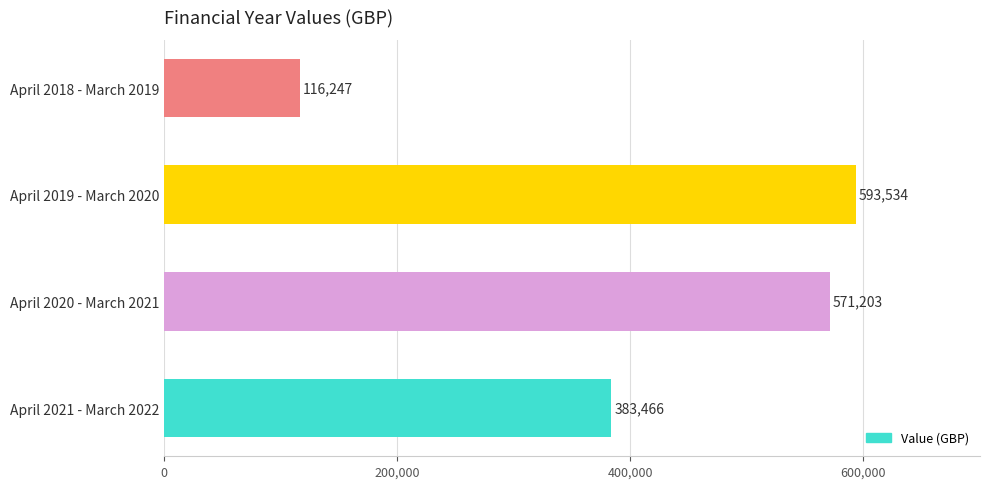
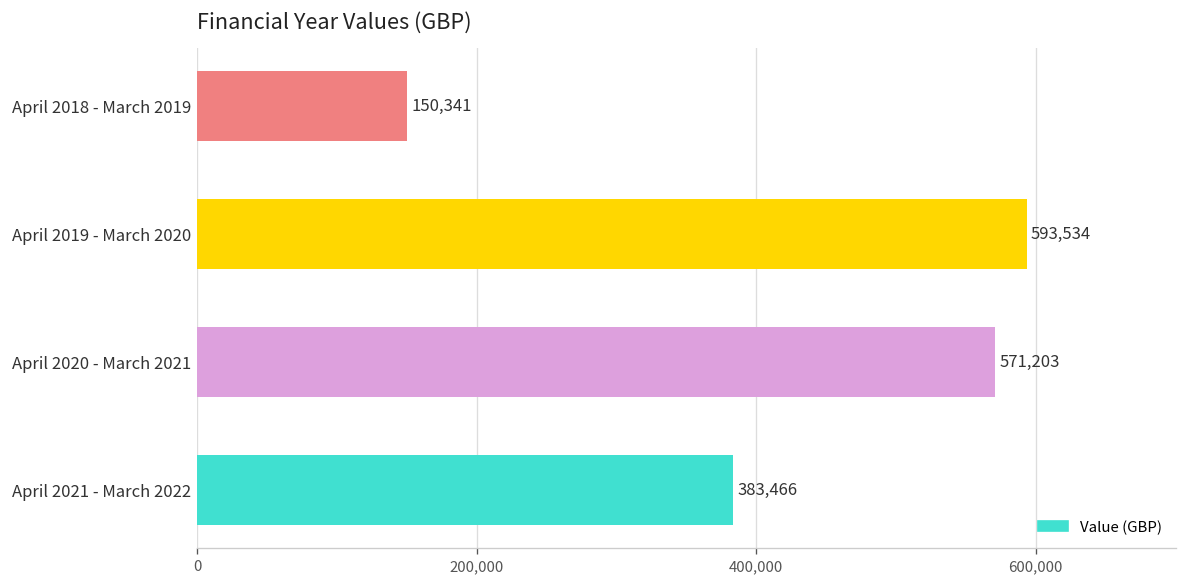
  {
-   "April 2018 - March 2019": "116,247",
+   "April 2018 - March 2019": "150,341",
    "April 2019 - March 2020": "593,534",
    "April 2020 - March 2021": "571,203",
    "April 2021 - March 2022": "383,466"
  }
